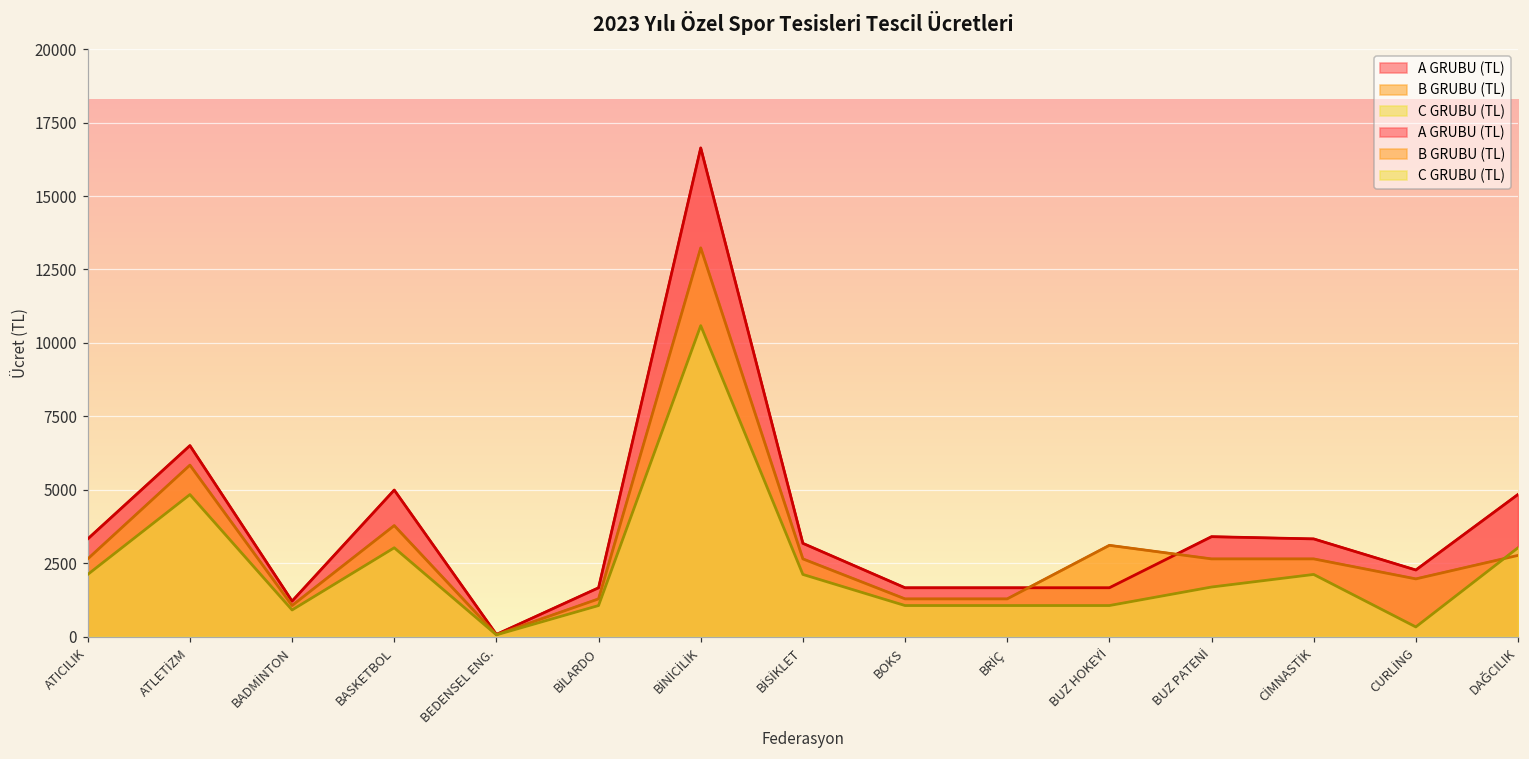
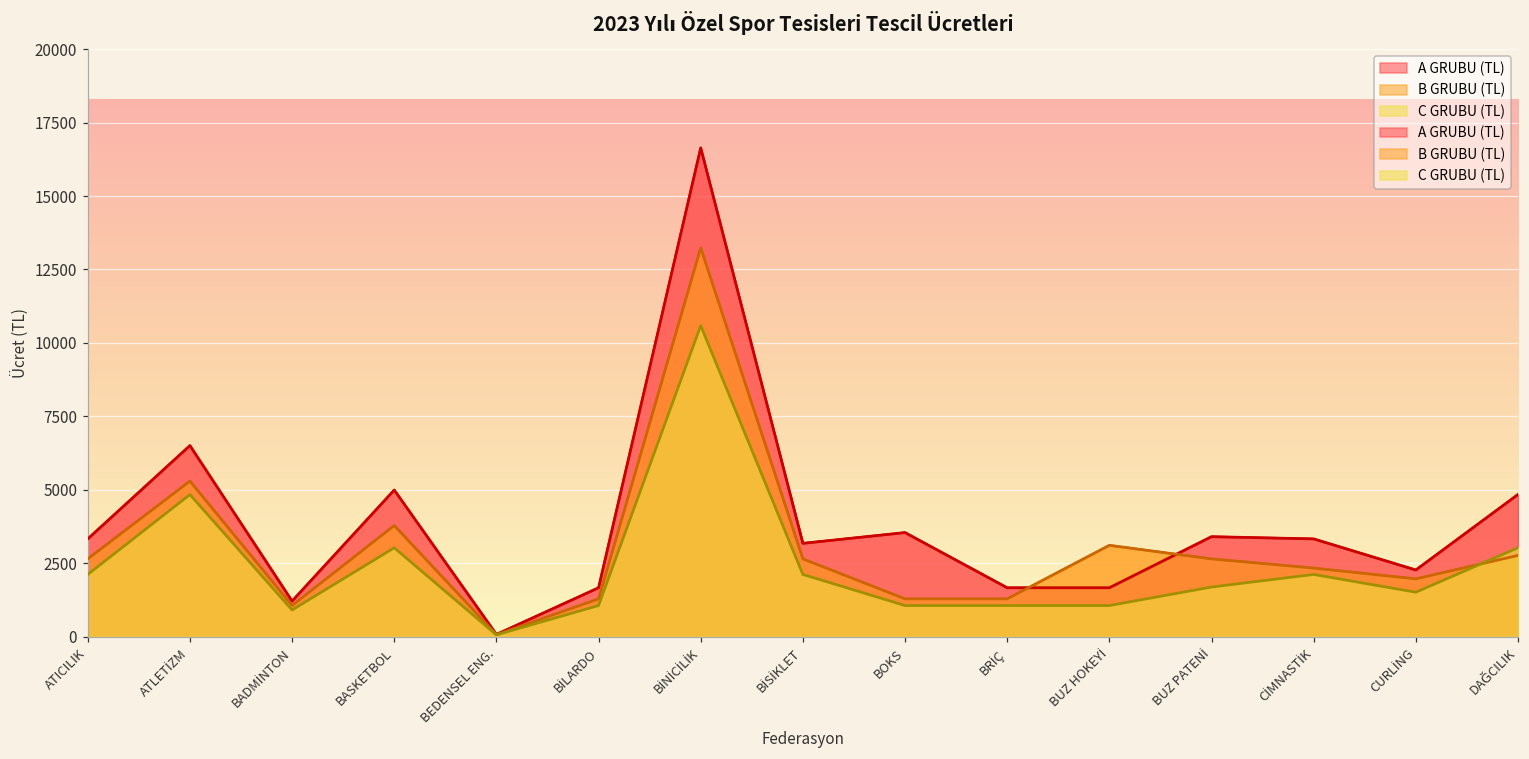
  {
    "A GRUBU (TL)": {
      "ATICILIK": 3300,
      "ATLETİZM": 6500,
      "BADMİNTON": 1200,
      "BASKETBOL": 5000,
      "BİLARDO": 1700,
      "BİNİCİLİK": 16600,
      "BİSİKLET": 3200,
-     "BOKS": 1700,
+     "BOKS": 3500,
      "BRİÇ": 1700,
      "BUZ HOKEYİ": 1700,
      "BUZ PATENİ": 3400,
      "CİMNASTİK": 3300,
      "CURLİNG": 2300,
      "DAĞCILIK": 4800
    },
    "B GRUBU (TL)": {
      "ATICILIK": 2600,
-     "ATLETİZM": 5800,
+     "ATLETİZM": 5300,
      "BADMİNTON": 1100,
      "BASKETBOL": 3800,
      "BİLARDO": 1300,
      "BİNİCİLİK": 13200,
      "BİSİKLET": 2600,
      "BOKS": 1300,
      "BRİÇ": 1300,
      "BUZ HOKEYİ": 3100,
      "BUZ PATENİ": 2600,
-     "CİMNASTİK": 2600,
+     "CİMNASTİK": 2300,
      "CURLİNG": 2000,
      "DAĞCILIK": 2800
    },
    "C GRUBU (TL)": {
      "ATICILIK": 2100,
      "ATLETİZM": 4800,
      "BADMİNTON": 900,
      "BASKETBOL": 3000,
      "BİLARDO": 1100,
      "BİNİCİLİK": 10600,
      "BİSİKLET": 2100,
      "BOKS": 1100,
      "BRİÇ": 1100,
      "BUZ HOKEYİ": 1100,
      "BUZ PATENİ": 1700,
      "CİMNASTİK": 2100,
-     "CURLİNG": 300,
+     "CURLİNG": 1500,
      "DAĞCILIK": 3000
    }
  }
